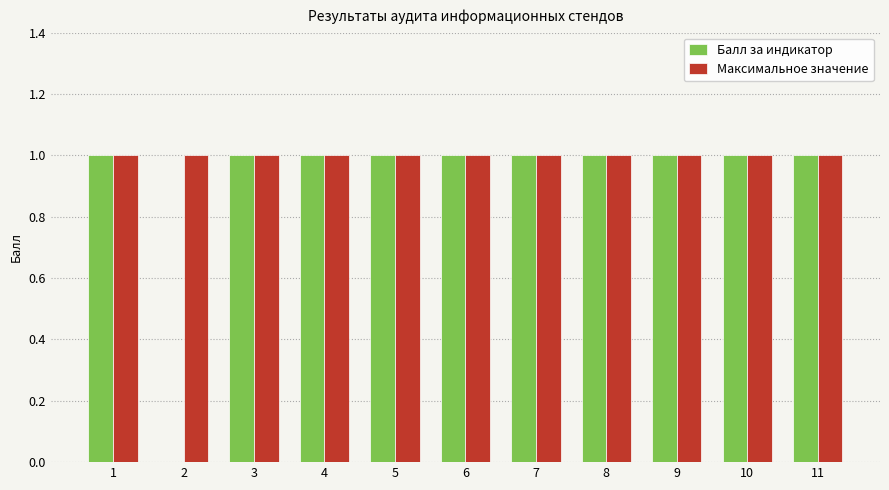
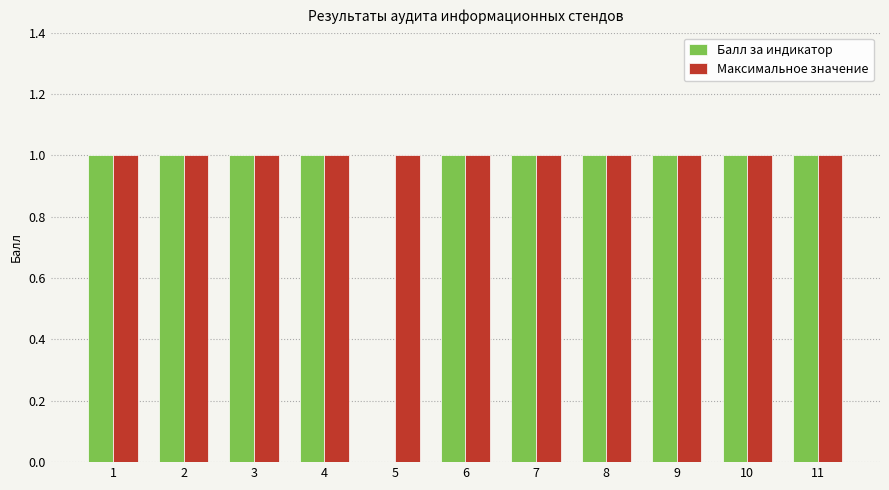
  {
    "Балл за индикатор": {
      "1": 1,
-     "2": 0,
+     "2": 1,
      "3": 1,
      "4": 1,
-     "5": 1,
+     "5": 0,
      "6": 1,
      "7": 1,
      "8": 1,
      "9": 1,
      "10": 1,
      "11": 1
    },
    "Максимальное значение": {
      "1": 1,
      "2": 1,
      "3": 1,
      "4": 1,
      "5": 1,
      "6": 1,
      "7": 1,
      "8": 1,
      "9": 1,
      "10": 1,
      "11": 1
    }
  }
